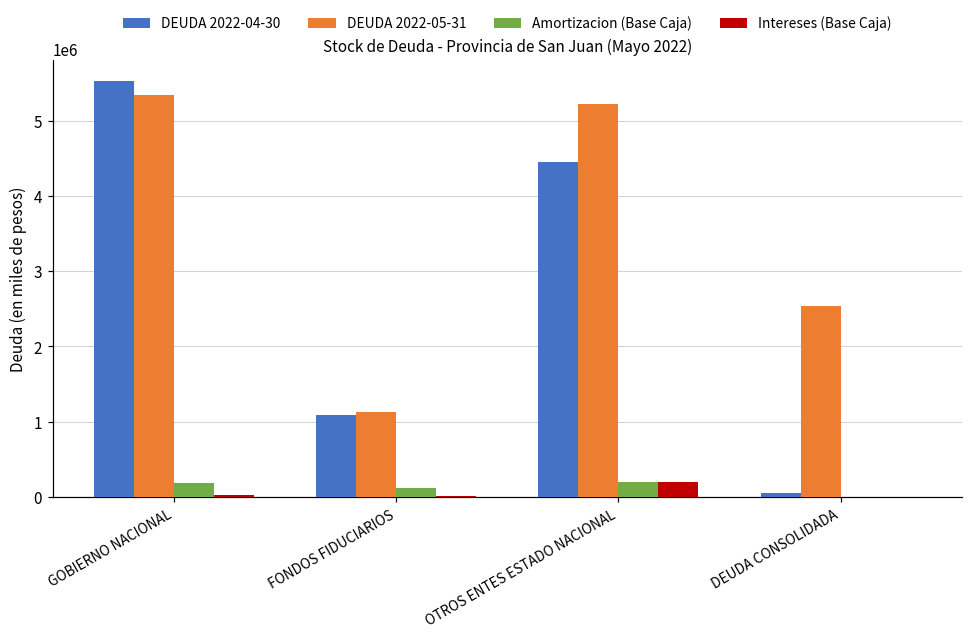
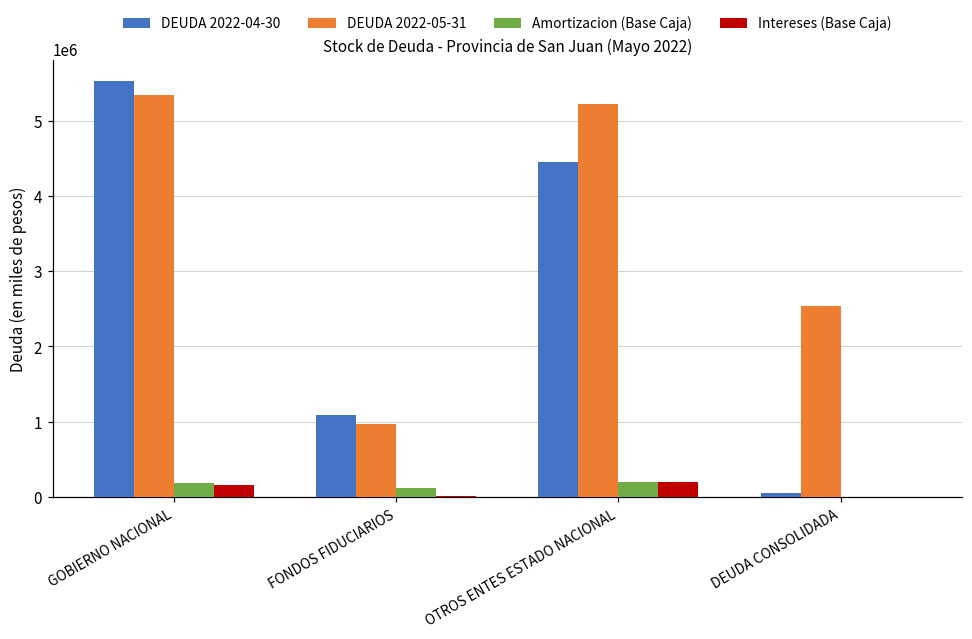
  {
    "DEUDA 2022-04-30": {
      "GOBIERNO NACIONAL": 5500000,
      "FONDOS FIDUCIARIOS": 1100000,
      "OTROS ENTES ESTADO NACIONAL": 4400000,
      "DEUDA CONSOLIDADA": 0
    },
    "DEUDA 2022-05-31": {
      "GOBIERNO NACIONAL": 5300000,
-     "FONDOS FIDUCIARIOS": 1100000,
+     "FONDOS FIDUCIARIOS": 1000000,
      "OTROS ENTES ESTADO NACIONAL": 5200000,
      "DEUDA CONSOLIDADA": 2500000
    },
    "Amortizacion (Base Caja)": {
      "GOBIERNO NACIONAL": 200000,
      "FONDOS FIDUCIARIOS": 100000,
      "OTROS ENTES ESTADO NACIONAL": 200000,
      "DEUDA CONSOLIDADA": 0
    },
    "Intereses (Base Caja)": {
-     "GOBIERNO NACIONAL": 0,
+     "GOBIERNO NACIONAL": 200000,
      "OTROS ENTES ESTADO NACIONAL": 200000,
      "DEUDA CONSOLIDADA": 0
    }
  }
